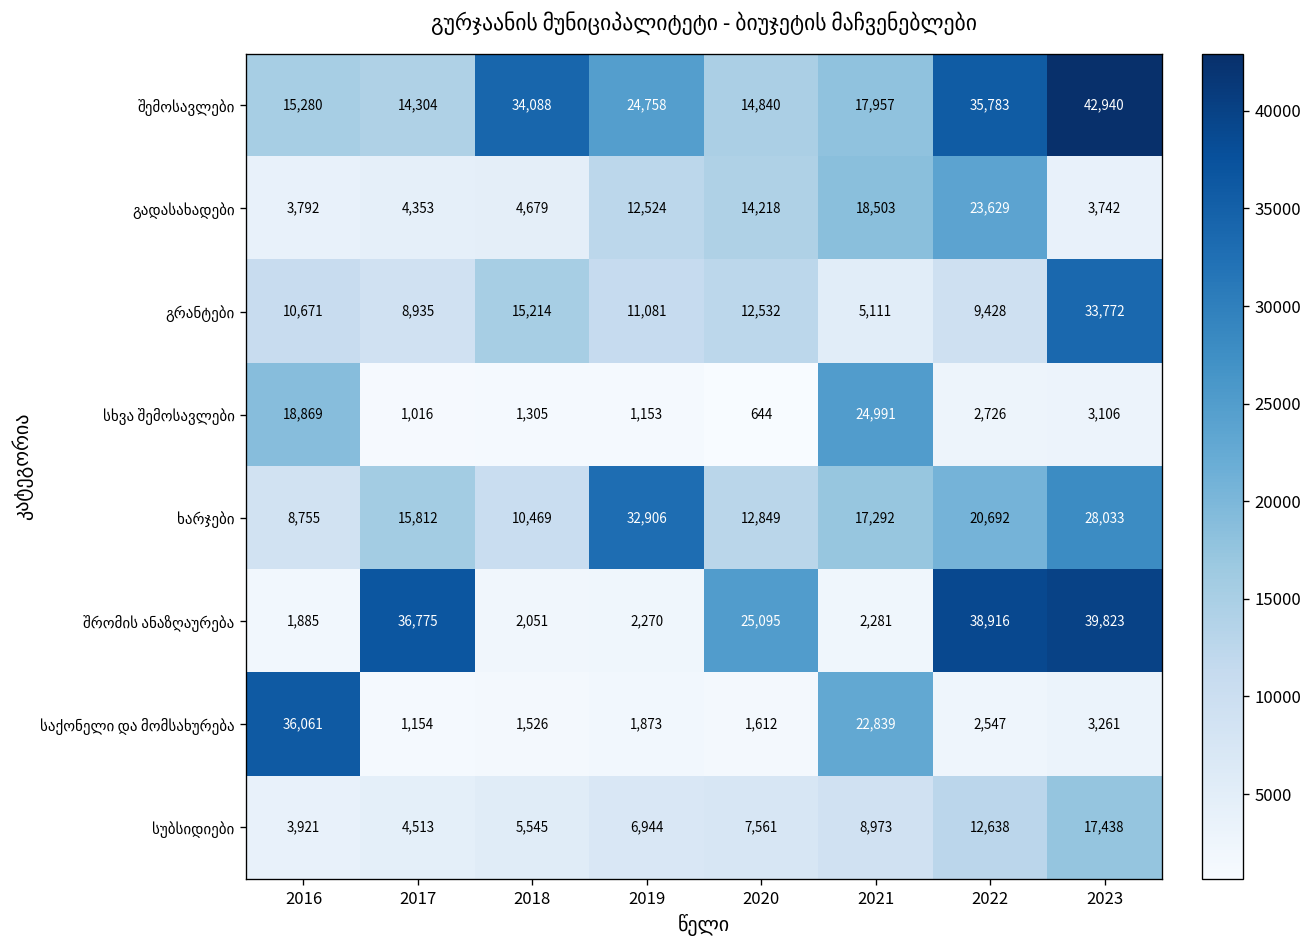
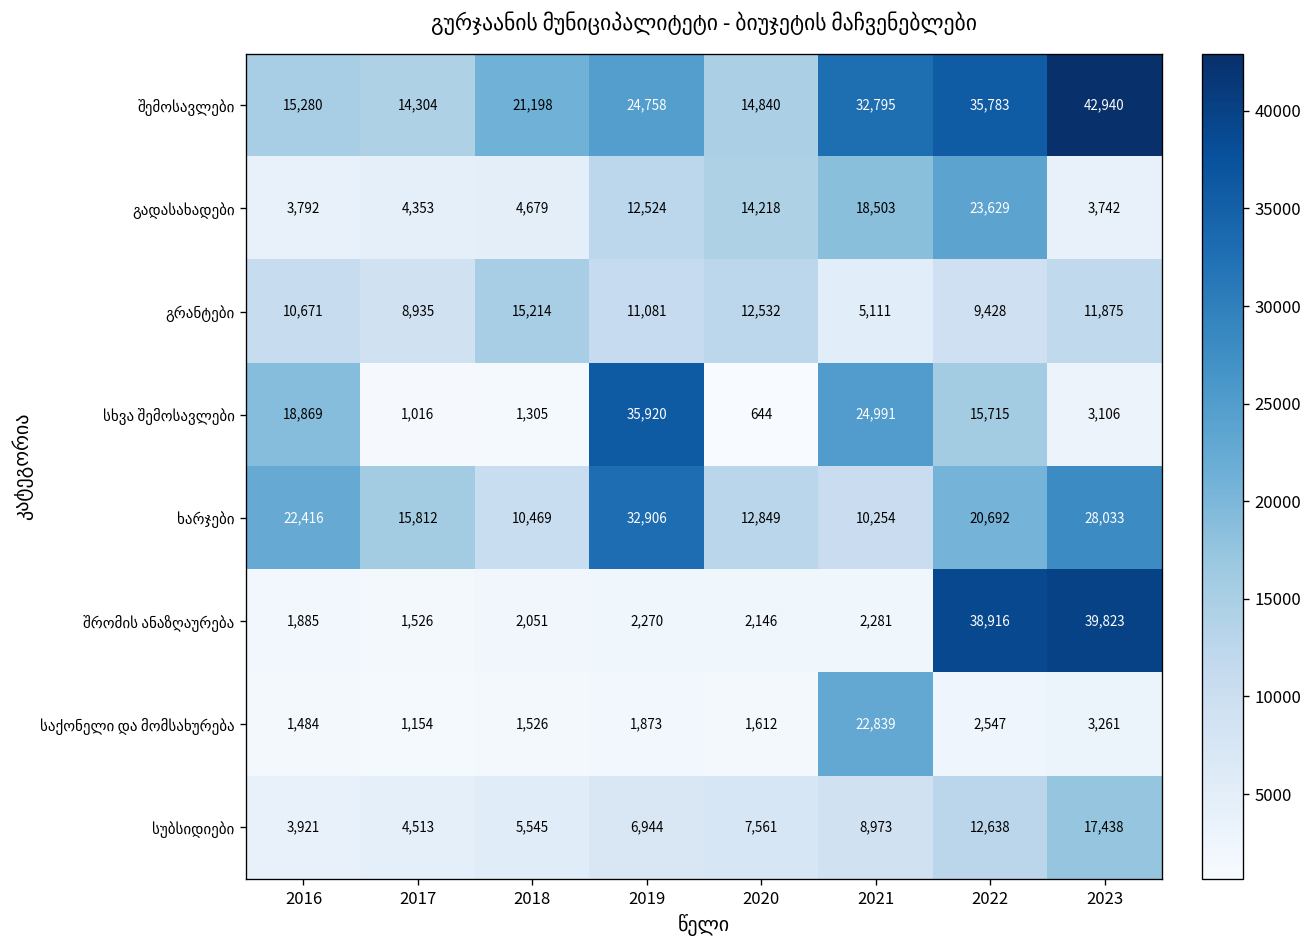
  {
    "შემოსავლები": {
      "2016": "15,280",
      "2017": "14,304",
-     "2018": "34,088",
+     "2018": "21,198",
      "2019": "24,758",
      "2020": "14,840",
-     "2021": "17,957",
+     "2021": "32,795",
      "2022": "35,783",
      "2023": "42,940"
    },
    "გადასახადები": {
      "2016": "3,792",
      "2017": "4,353",
      "2018": "4,679",
      "2019": "12,524",
      "2020": "14,218",
      "2021": "18,503",
      "2022": "23,629",
      "2023": "3,742"
    },
    "გრანტები": {
      "2016": "10,671",
      "2017": "8,935",
      "2018": "15,214",
      "2019": "11,081",
      "2020": "12,532",
      "2021": "5,111",
      "2022": "9,428",
-     "2023": "33,772"
+     "2023": "11,875"
    },
    "სხვა შემოსავლები": {
      "2016": "18,869",
      "2017": "1,016",
      "2018": "1,305",
-     "2019": "1,153",
+     "2019": "35,920",
      "2020": "644",
      "2021": "24,991",
-     "2022": "2,726",
+     "2022": "15,715",
      "2023": "3,106"
    },
    "ხარჯები": {
-     "2016": "8,755",
+     "2016": "22,416",
      "2017": "15,812",
      "2018": "10,469",
      "2019": "32,906",
      "2020": "12,849",
-     "2021": "17,292",
+     "2021": "10,254",
      "2022": "20,692",
      "2023": "28,033"
    },
    "შრომის ანაზღაურება": {
      "2016": "1,885",
-     "2017": "36,775",
+     "2017": "1,526",
      "2018": "2,051",
      "2019": "2,270",
-     "2020": "25,095",
+     "2020": "2,146",
      "2021": "2,281",
      "2022": "38,916",
      "2023": "39,823"
    },
    "საქონელი და მომსახურება": {
-     "2016": "36,061",
+     "2016": "1,484",
      "2017": "1,154",
      "2018": "1,526",
      "2019": "1,873",
      "2020": "1,612",
      "2021": "22,839",
      "2022": "2,547",
      "2023": "3,261"
    },
    "სუბსიდიები": {
      "2016": "3,921",
      "2017": "4,513",
      "2018": "5,545",
      "2019": "6,944",
      "2020": "7,561",
      "2021": "8,973",
      "2022": "12,638",
      "2023": "17,438"
    }
  }
